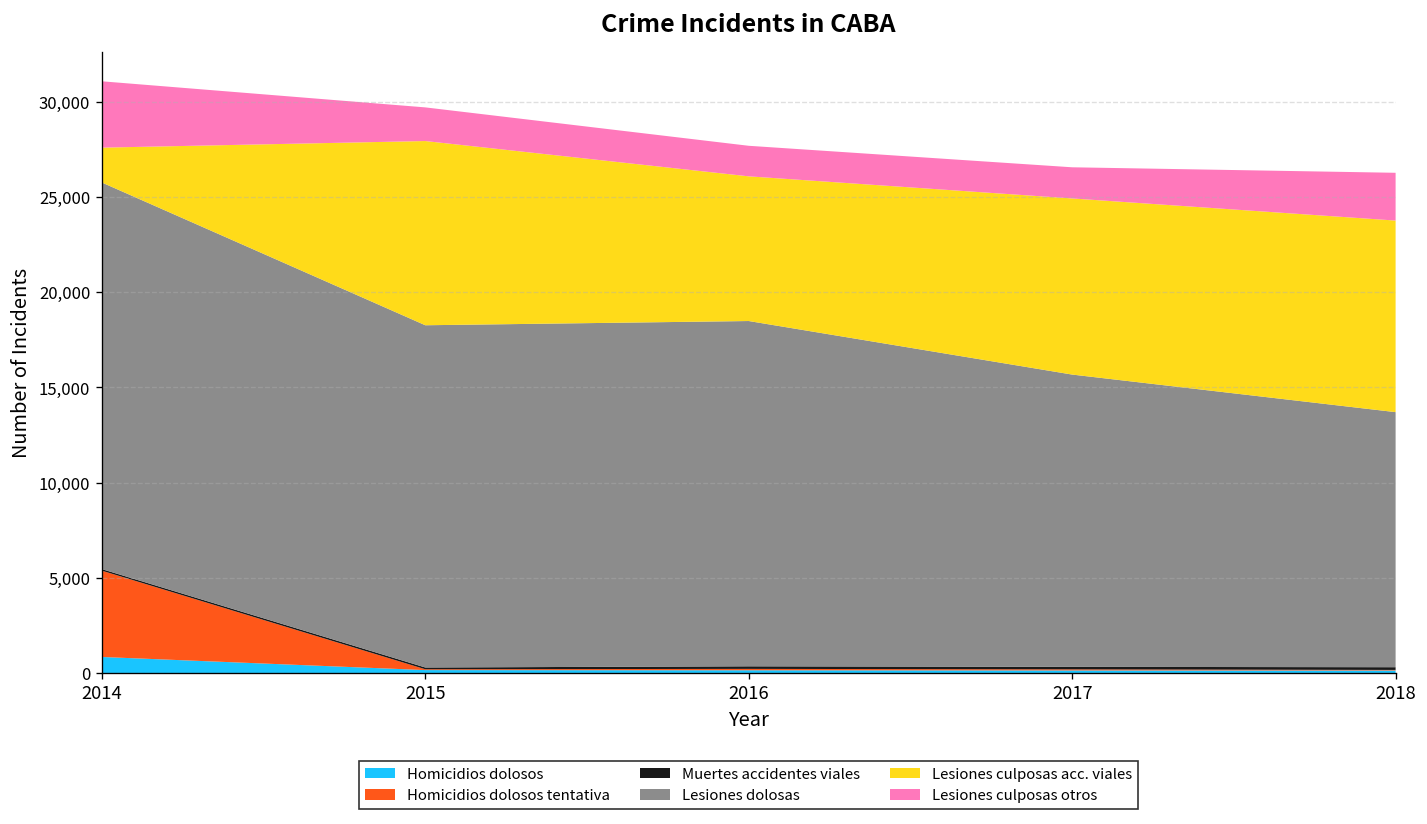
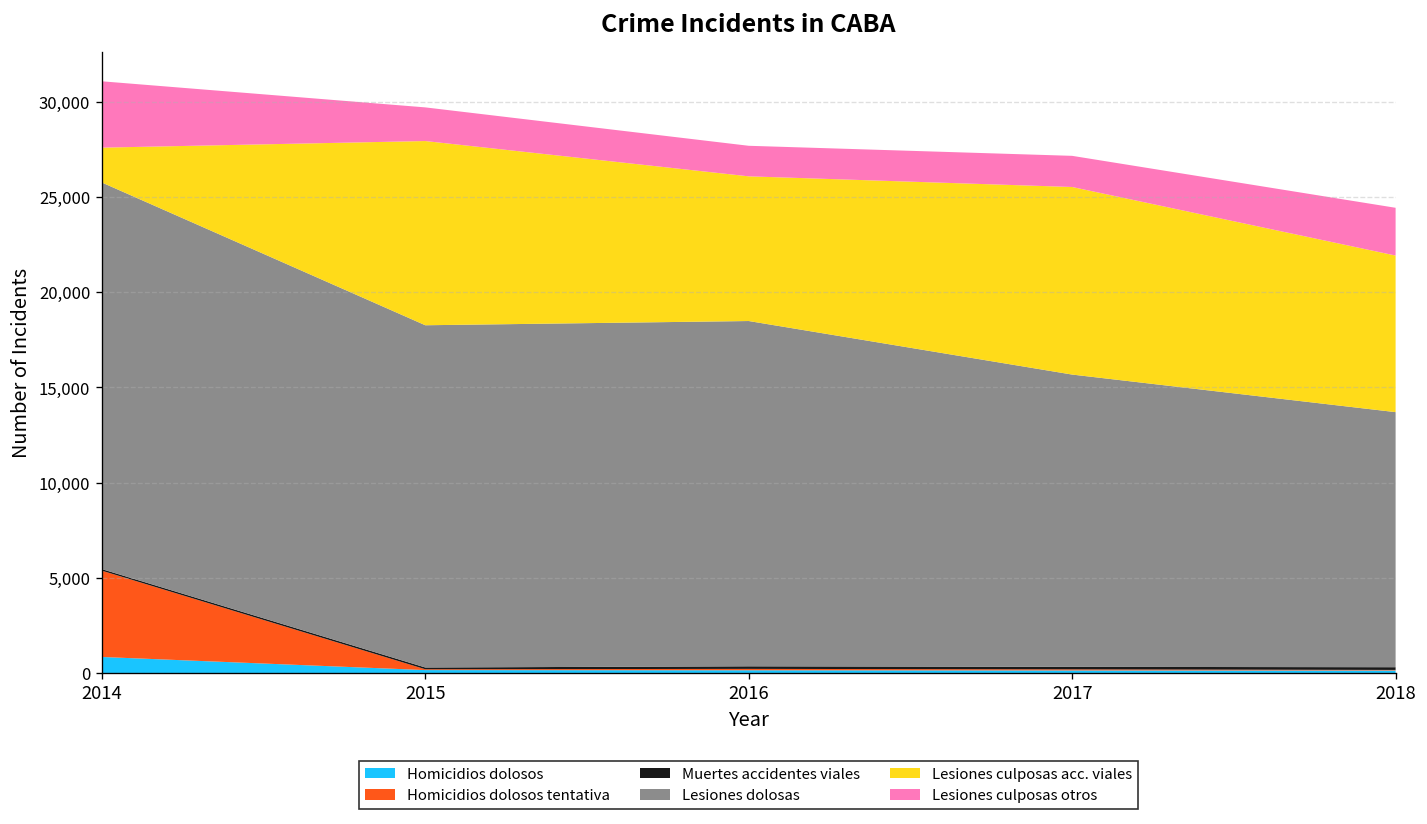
  {
    "Homicidios dolosos": {
      "2014": "800"
    },
    "Lesiones dolosas": {
      "2014": "20,300",
      "2015": "18,000",
      "2016": "18,100",
      "2017": "15,400",
      "2018": "13,400"
    },
    "Lesiones culposas acc. viales": {
      "2014": "1,800",
      "2015": "9,700",
      "2016": "7,600",
-     "2017": "9,300",
-     "2018": "10,100"
+     "2017": "9,900",
+     "2018": "8,200"
    },
    "Lesiones culposas otros": {
      "2014": "3,500",
      "2015": "1,800",
      "2016": "1,600",
      "2017": "1,600",
      "2018": "2,500"
    }
  }
